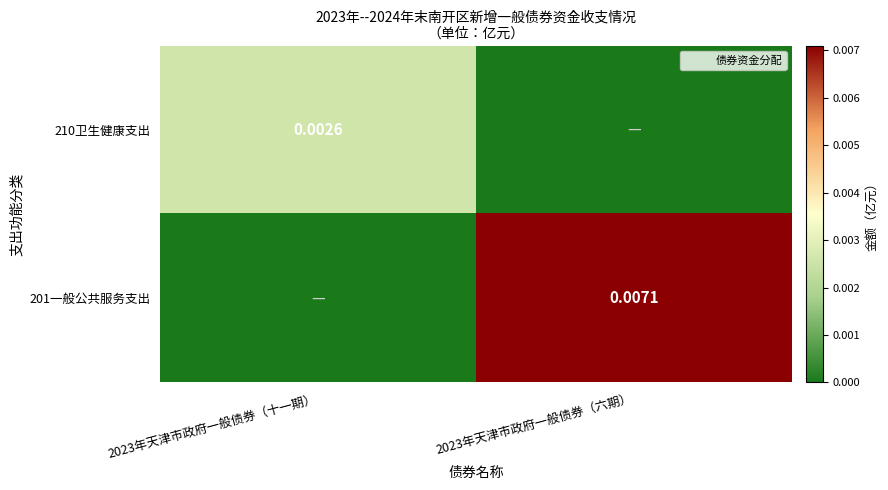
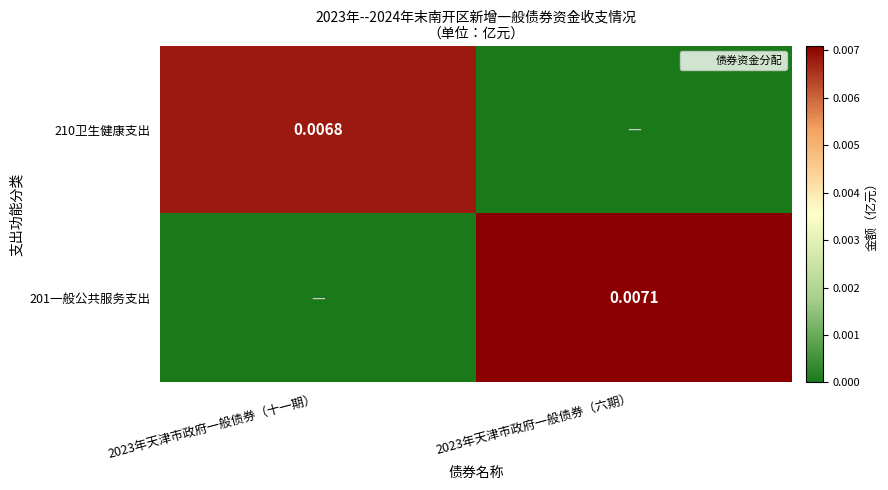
  {
    "210卫生健康支出": {
-     "2023年天津市政府一般债券（十一期）": 0.0026
+     "2023年天津市政府一般债券（十一期）": 0.0068
    },
    "201一般公共服务支出": {
      "2023年天津市政府一般债券（六期）": 0.0071
    }
  }
